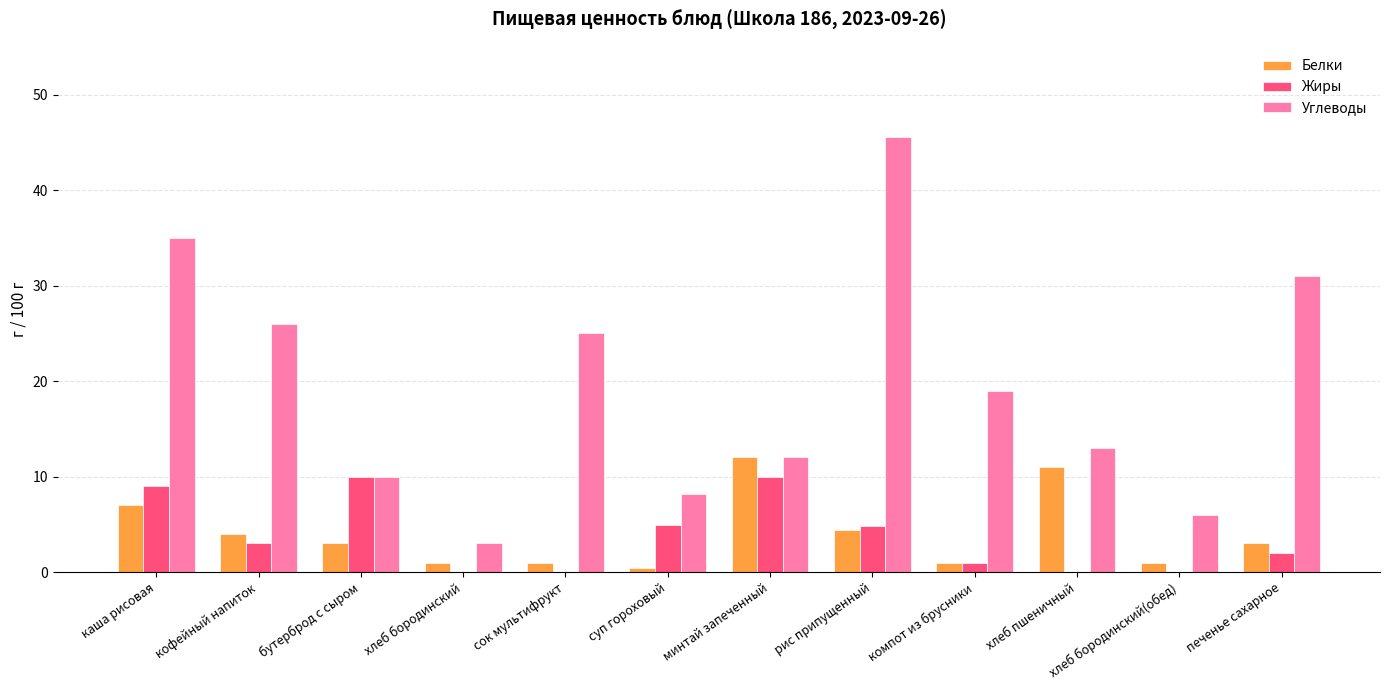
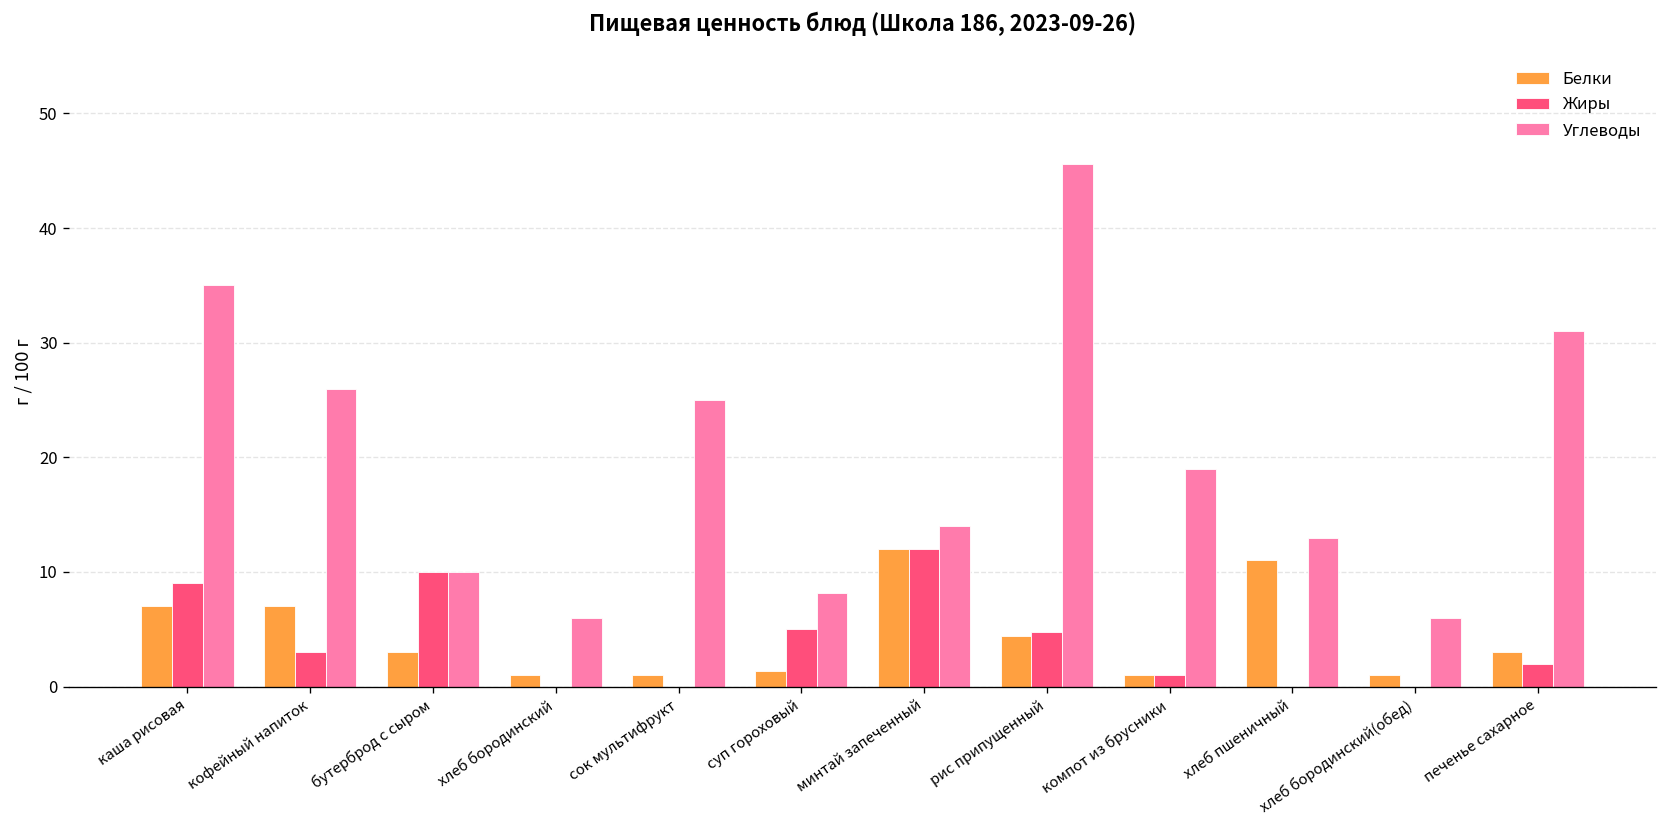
  {
    "Белки": {
      "каша рисовая": 7,
-     "кофейный напиток": 4,
+     "кофейный напиток": 7,
      "бутерброд с сыром": 3,
      "хлеб бородинский": 1,
      "сок мультифрукт": 1,
-     "суп гороховый": 0,
+     "суп гороховый": 1,
      "минтай запеченный": 12,
      "рис припущенный": 4,
      "компот из брусники": 1,
      "хлеб пшеничный": 11,
      "хлеб бородинский(обед)": 1,
      "печенье сахарное": 3
    },
    "Жиры": {
      "каша рисовая": 9,
      "кофейный напиток": 3,
      "бутерброд с сыром": 10,
      "хлеб бородинский": 0,
      "сок мультифрукт": 0,
      "суп гороховый": 5,
-     "минтай запеченный": 10,
+     "минтай запеченный": 12,
      "рис припущенный": 5,
      "компот из брусники": 1,
      "хлеб пшеничный": 0,
      "хлеб бородинский(обед)": 0,
      "печенье сахарное": 2
    },
    "Углеводы": {
      "каша рисовая": 35,
      "кофейный напиток": 26,
      "бутерброд с сыром": 10,
-     "хлеб бородинский": 3,
+     "хлеб бородинский": 6,
      "сок мультифрукт": 25,
      "суп гороховый": 8,
-     "минтай запеченный": 12,
+     "минтай запеченный": 14,
      "рис припущенный": 46,
      "компот из брусники": 19,
      "хлеб пшеничный": 13,
      "хлеб бородинский(обед)": 6,
      "печенье сахарное": 31
    }
  }
